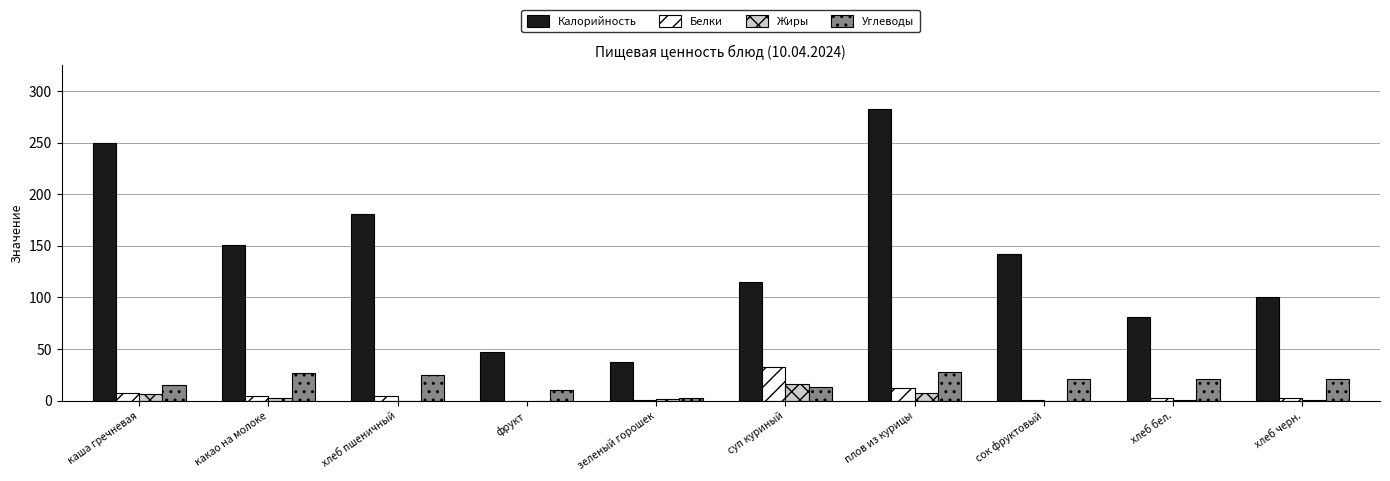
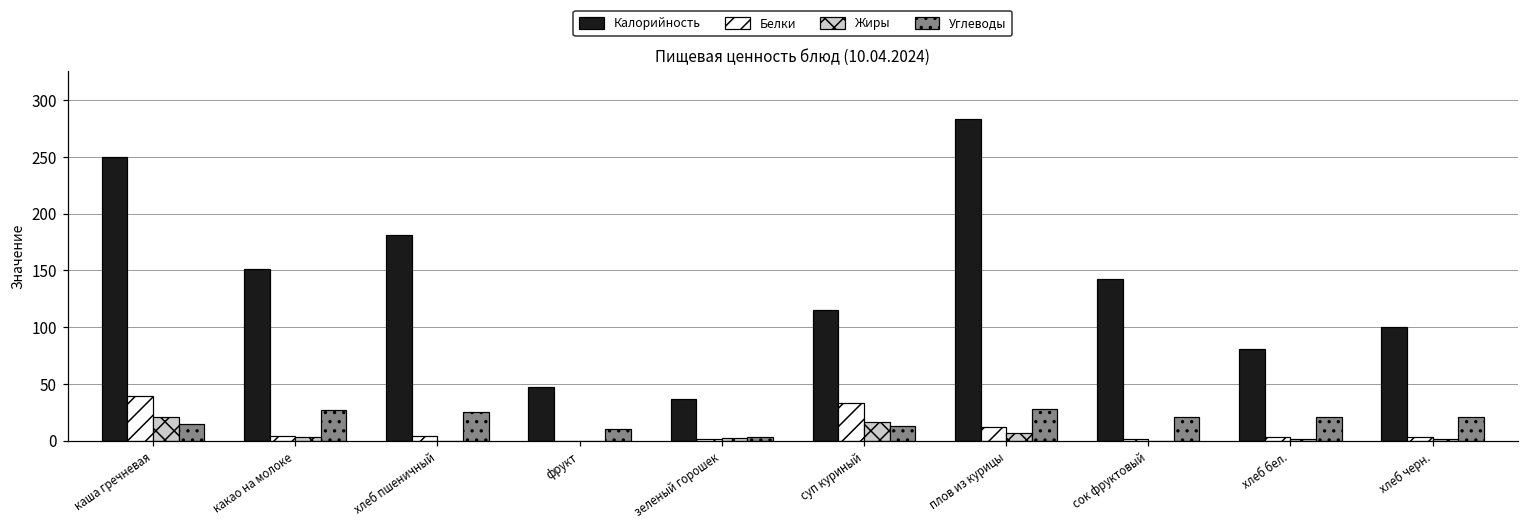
  {
    "Калорийность": {
      "каша гречневая": 250,
      "какао на молоке": 151,
      "хлеб пшеничный": 181,
      "фрукт": 47,
      "зеленый горошек": 37,
      "суп куриный": 115,
      "плов из курицы": 283,
      "сок фруктовый": 142,
      "хлеб бел.": 81,
      "хлеб черн.": 100
    },
    "Белки": {
-     "каша гречневая": 7,
+     "каша гречневая": 39,
      "какао на молоке": 4,
      "хлеб пшеничный": 4,
      "фрукт": 0,
      "суп куриный": 33,
      "плов из курицы": 12,
      "хлеб бел.": 3,
      "хлеб черн.": 3
    },
    "Жиры": {
-     "каша гречневая": 6,
+     "каша гречневая": 21,
      "какао на молоке": 3,
      "хлеб пшеничный": 0,
      "фрукт": 0,
      "суп куриный": 16,
      "плов из курицы": 7,
      "сок фруктовый": 0
    },
    "Углеводы": {
      "каша гречневая": 15,
      "какао на молоке": 27,
      "хлеб пшеничный": 25,
      "фрукт": 10,
      "зеленый горошек": 3,
      "суп куриный": 13,
      "плов из курицы": 28,
      "сок фруктовый": 21,
      "хлеб бел.": 21,
      "хлеб черн.": 21
    }
  }
